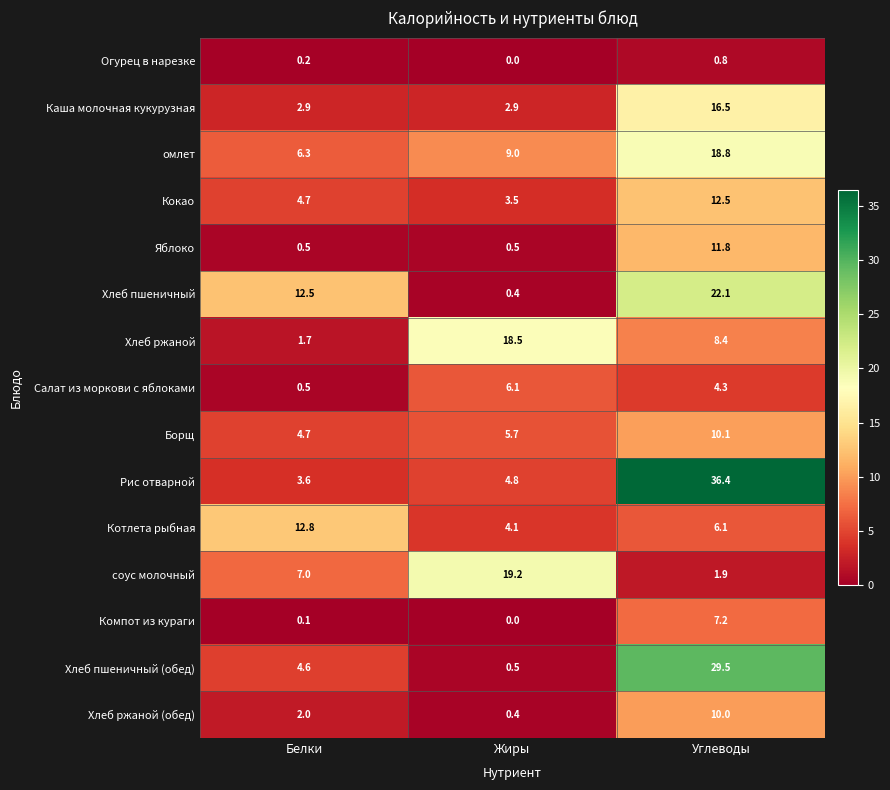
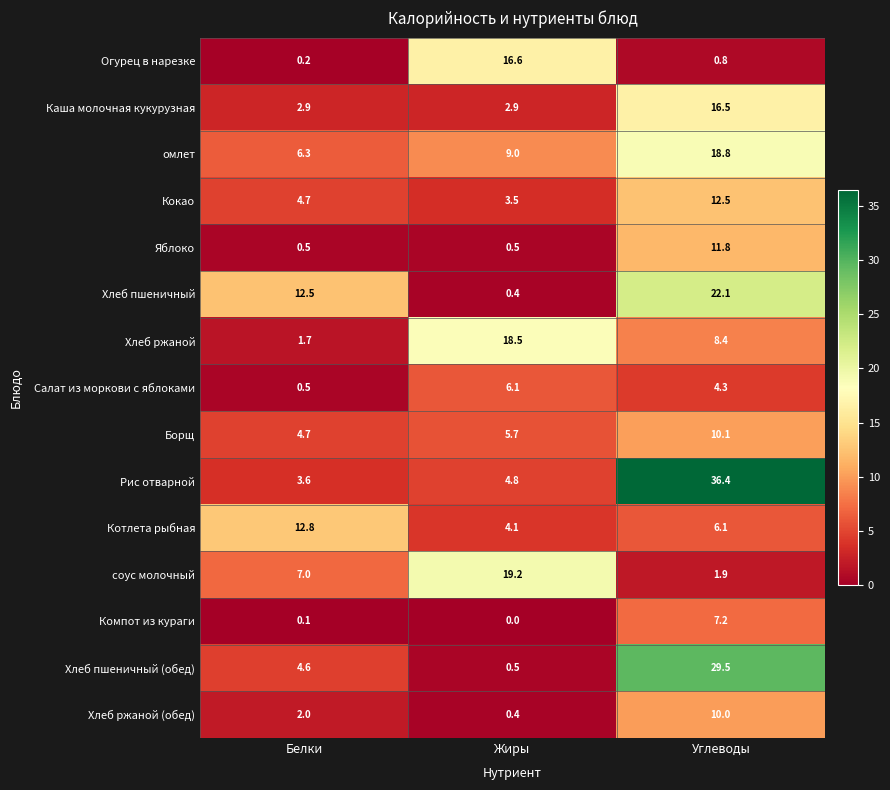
  {
    "Огурец в нарезке": {
      "Белки": 0.2,
-     "Жиры": 0.0,
+     "Жиры": 16.6,
      "Углеводы": 0.8
    },
    "Каша молочная кукурузная": {
      "Белки": 2.9,
      "Жиры": 2.9,
      "Углеводы": 16.5
    },
    "омлет": {
      "Белки": 6.3,
      "Жиры": 9.0,
      "Углеводы": 18.8
    },
    "Кокао": {
      "Белки": 4.7,
      "Жиры": 3.5,
      "Углеводы": 12.5
    },
    "Яблоко": {
      "Белки": 0.5,
      "Жиры": 0.5,
      "Углеводы": 11.8
    },
    "Хлеб пшеничный": {
      "Белки": 12.5,
      "Жиры": 0.4,
      "Углеводы": 22.1
    },
    "Хлеб ржаной": {
      "Белки": 1.7,
      "Жиры": 18.5,
      "Углеводы": 8.4
    },
    "Салат из моркови с яблоками": {
      "Белки": 0.5,
      "Жиры": 6.1,
      "Углеводы": 4.3
    },
    "Борщ": {
      "Белки": 4.7,
      "Жиры": 5.7,
      "Углеводы": 10.1
    },
    "Рис отварной": {
      "Белки": 3.6,
      "Жиры": 4.8,
      "Углеводы": 36.4
    },
    "Котлета рыбная": {
      "Белки": 12.8,
      "Жиры": 4.1,
      "Углеводы": 6.1
    },
    "соус молочный": {
      "Белки": 7.0,
      "Жиры": 19.2,
      "Углеводы": 1.9
    },
    "Компот из кураги": {
      "Белки": 0.1,
      "Жиры": 0.0,
      "Углеводы": 7.2
    },
    "Хлеб пшеничный (обед)": {
      "Белки": 4.6,
      "Жиры": 0.5,
      "Углеводы": 29.5
    },
    "Хлеб ржаной (обед)": {
      "Белки": 2.0,
      "Жиры": 0.4,
      "Углеводы": 10.0
    }
  }
